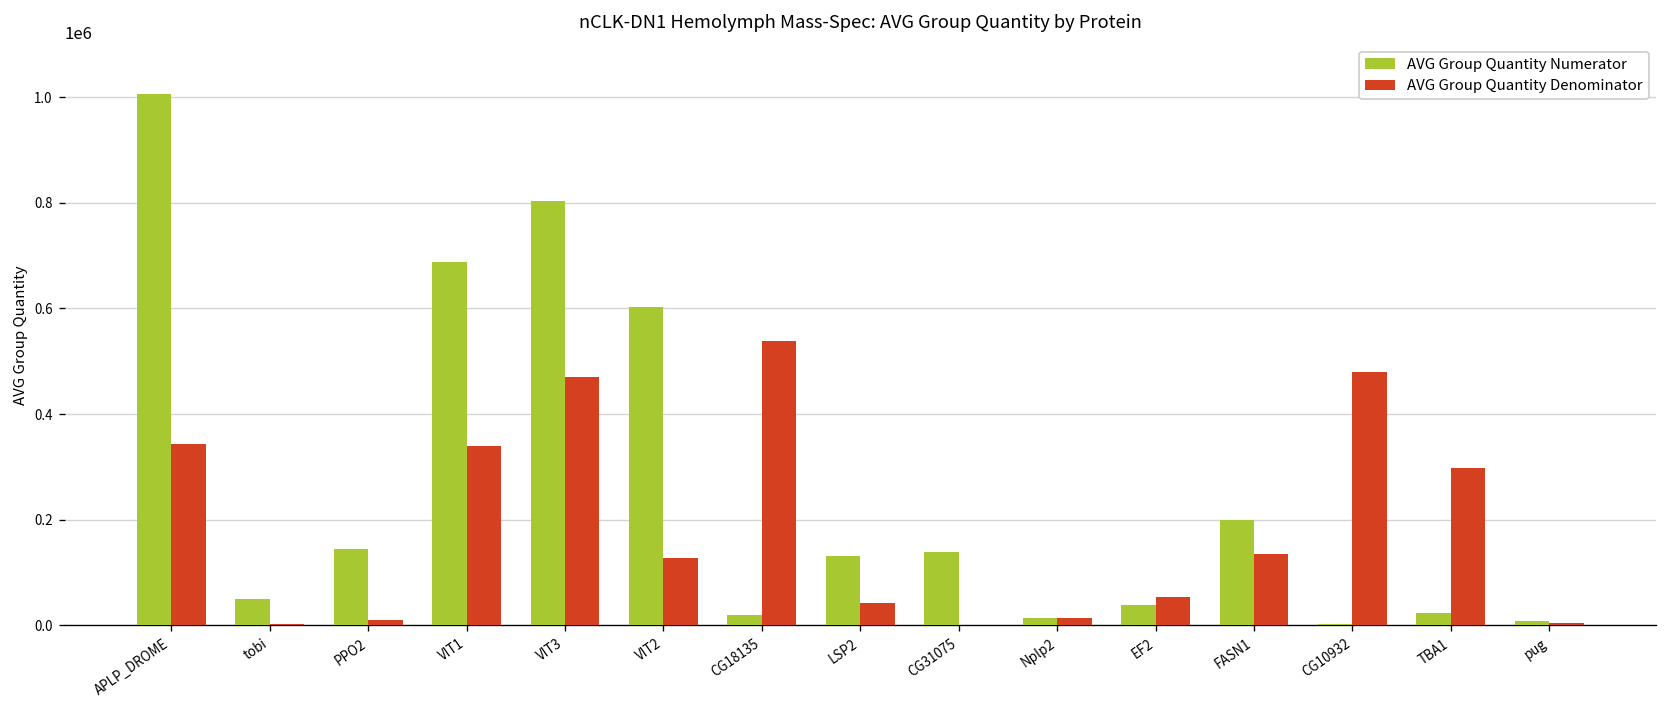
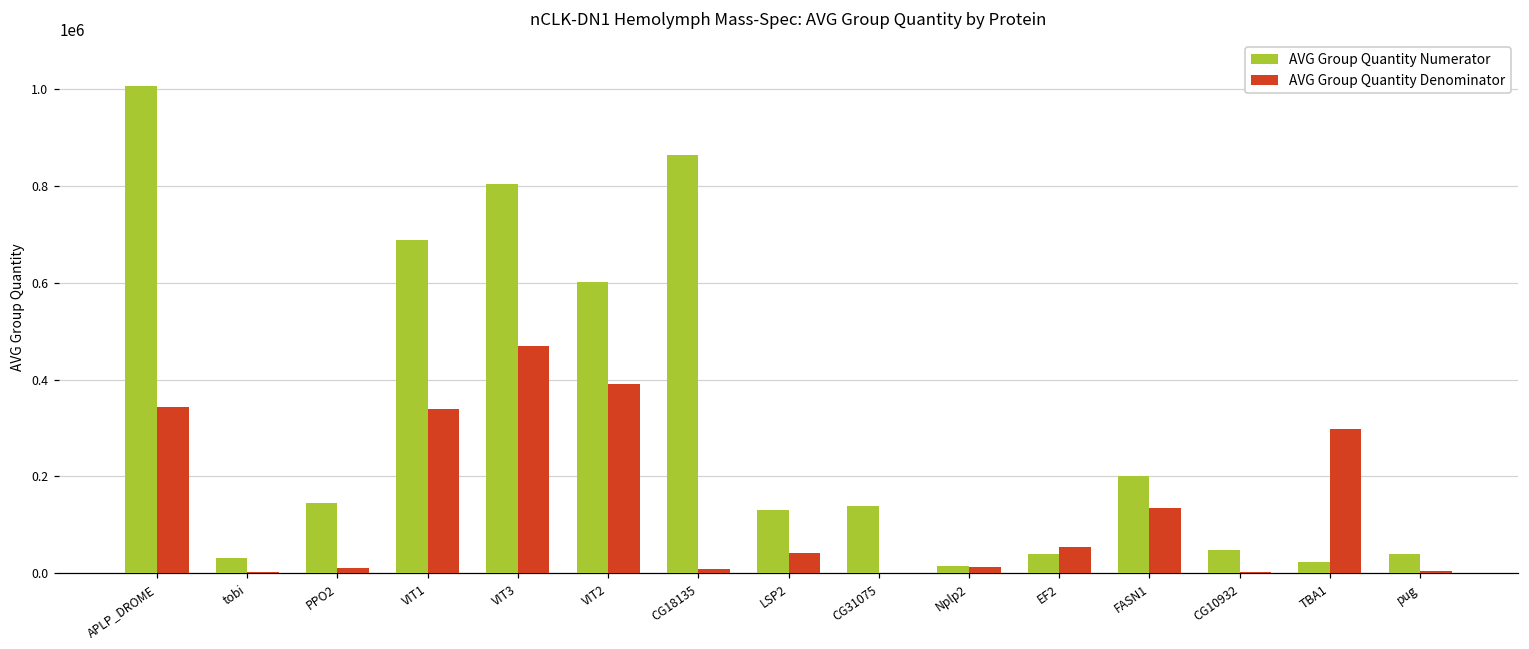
  {
    "AVG Group Quantity Numerator": {
      "APLP_DROME": 1010000,
-     "tobi": 50000,
+     "tobi": 30000,
      "PPO2": 150000,
      "VIT1": 690000,
      "VIT3": 800000,
      "VIT2": 600000,
-     "CG18135": 20000,
+     "CG18135": 860000,
      "LSP2": 130000,
      "CG31075": 140000,
      "Nplp2": 10000,
      "EF2": 40000,
      "FASN1": 200000,
-     "CG10932": 0,
+     "CG10932": 50000,
      "TBA1": 20000,
-     "pug": 10000
+     "pug": 40000
    },
    "AVG Group Quantity Denominator": {
      "APLP_DROME": 340000,
      "PPO2": 10000,
      "VIT1": 340000,
      "VIT3": 470000,
-     "VIT2": 130000,
-     "CG18135": 540000,
+     "VIT2": 390000,
+     "CG18135": 10000,
      "LSP2": 40000,
      "Nplp2": 10000,
      "EF2": 50000,
      "FASN1": 130000,
-     "CG10932": 480000,
+     "CG10932": 0,
      "TBA1": 300000
    }
  }
